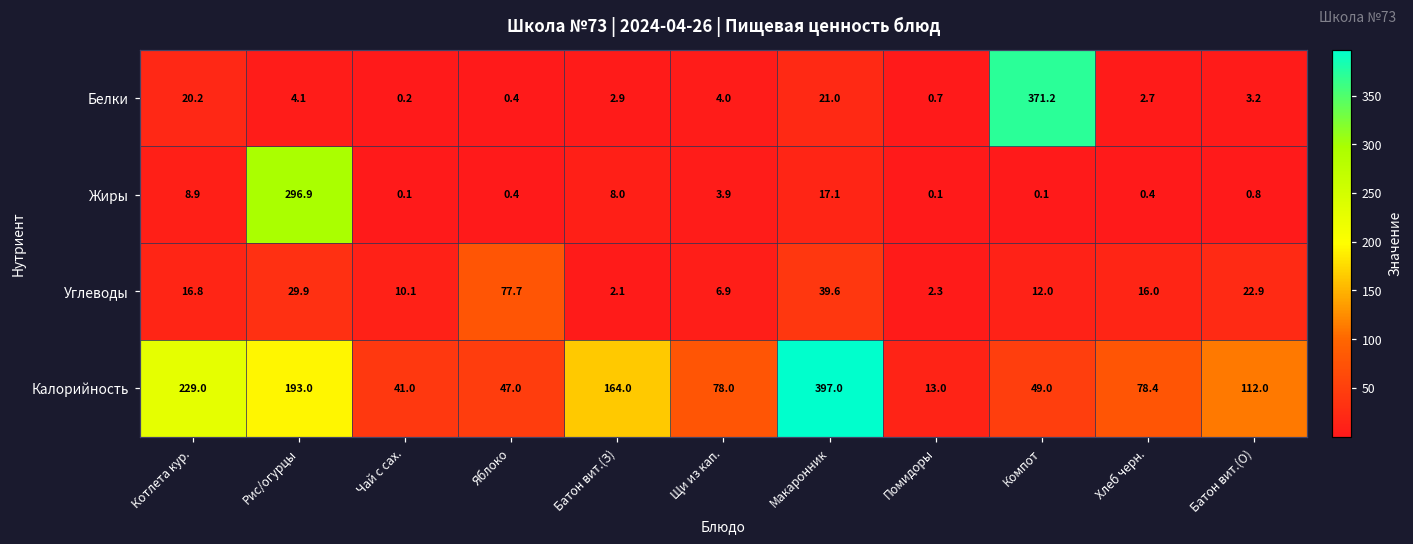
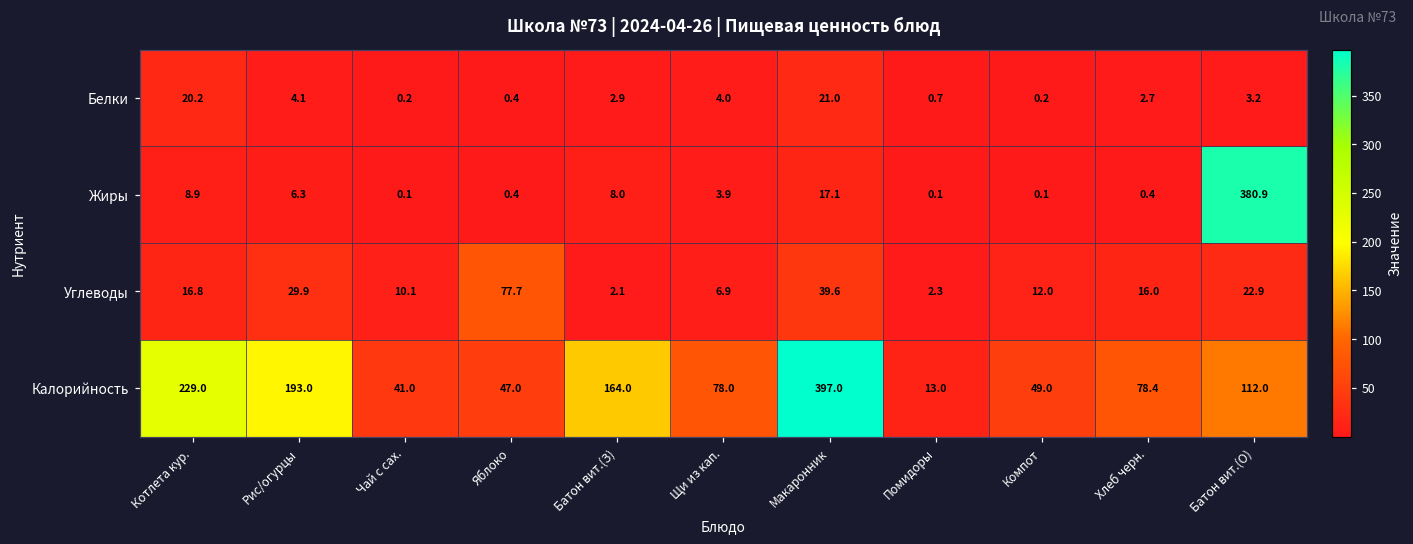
  {
    "Белки": {
      "Котлета кур.": 20.2,
      "Рис/огурцы": 4.1,
      "Чай с сах.": 0.2,
      "Яблоко": 0.4,
      "Батон вит.(З)": 2.9,
      "Щи из кап.": 4.0,
      "Макаронник": 21.0,
      "Помидоры": 0.7,
-     "Компот": 371.2,
+     "Компот": 0.2,
      "Хлеб черн.": 2.7,
      "Батон вит.(О)": 3.2
    },
    "Жиры": {
      "Котлета кур.": 8.9,
-     "Рис/огурцы": 296.9,
+     "Рис/огурцы": 6.3,
      "Чай с сах.": 0.1,
      "Яблоко": 0.4,
      "Батон вит.(З)": 8.0,
      "Щи из кап.": 3.9,
      "Макаронник": 17.1,
      "Помидоры": 0.1,
      "Компот": 0.1,
      "Хлеб черн.": 0.4,
-     "Батон вит.(О)": 0.8
+     "Батон вит.(О)": 380.9
    },
    "Углеводы": {
      "Котлета кур.": 16.8,
      "Рис/огурцы": 29.9,
      "Чай с сах.": 10.1,
      "Яблоко": 77.7,
      "Батон вит.(З)": 2.1,
      "Щи из кап.": 6.9,
      "Макаронник": 39.6,
      "Помидоры": 2.3,
      "Компот": 12.0,
      "Хлеб черн.": 16.0,
      "Батон вит.(О)": 22.9
    },
    "Калорийность": {
      "Котлета кур.": 229.0,
      "Рис/огурцы": 193.0,
      "Чай с сах.": 41.0,
      "Яблоко": 47.0,
      "Батон вит.(З)": 164.0,
      "Щи из кап.": 78.0,
      "Макаронник": 397.0,
      "Помидоры": 13.0,
      "Компот": 49.0,
      "Хлеб черн.": 78.4,
      "Батон вит.(О)": 112.0
    }
  }
